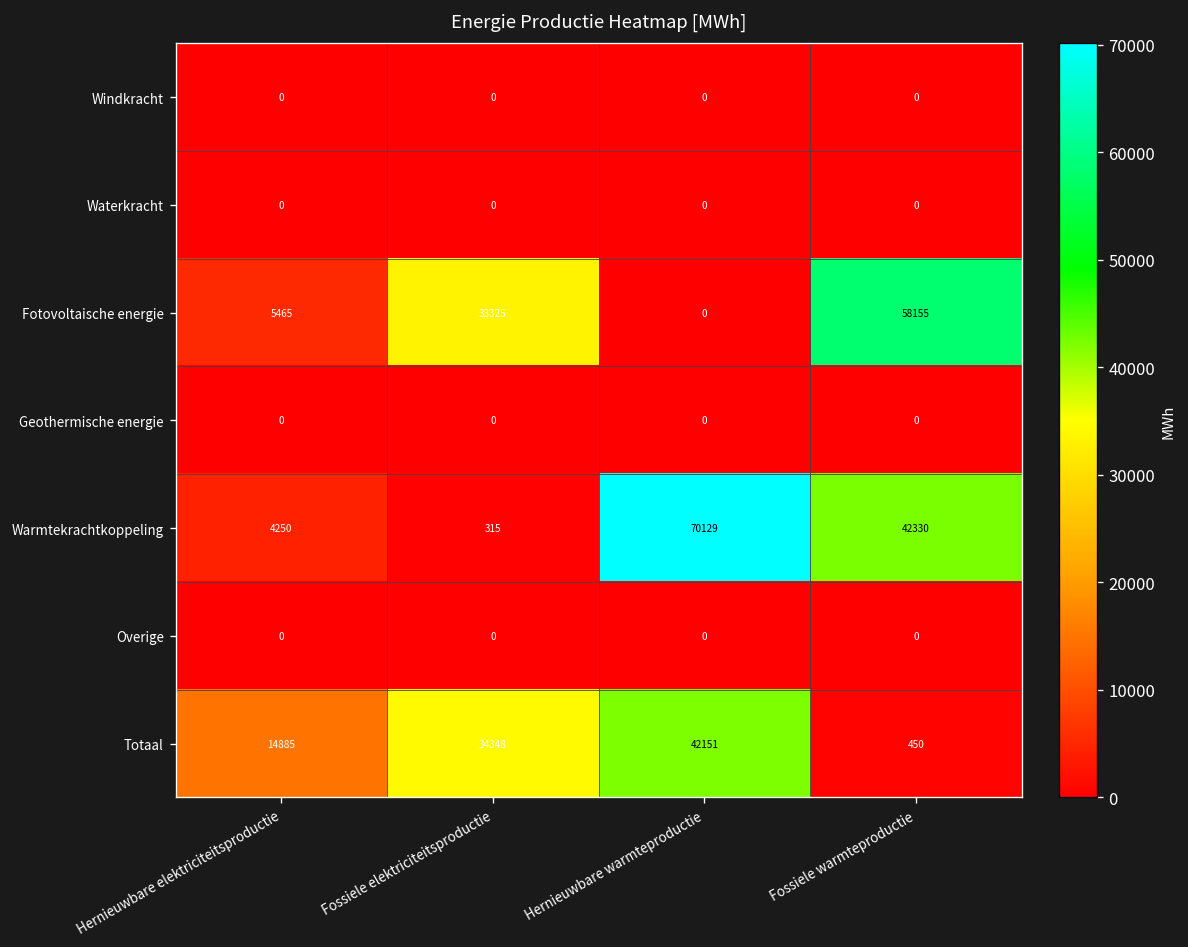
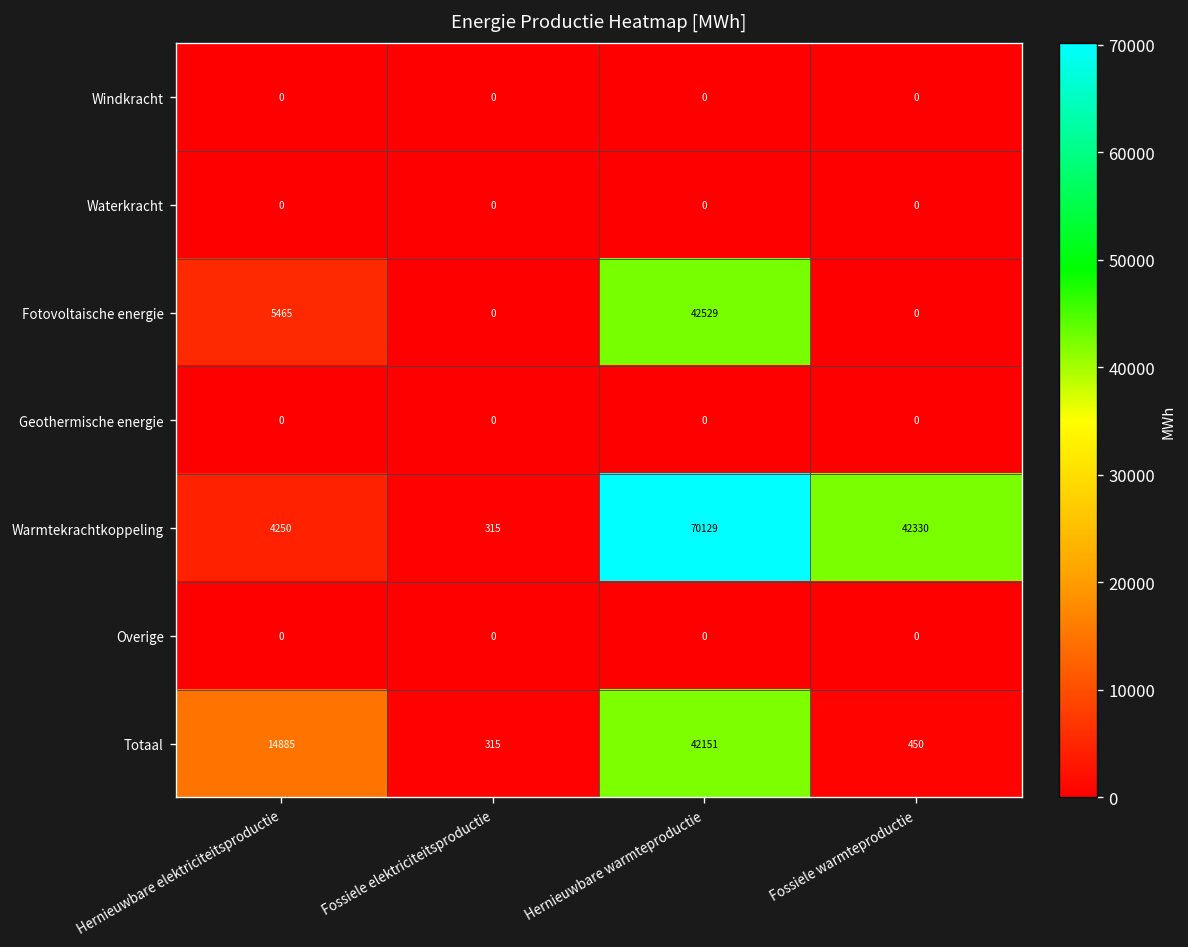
  {
    "Windkracht": {
      "Hernieuwbare elektriciteitsproductie": 0,
      "Fossiele elektriciteitsproductie": 0,
      "Hernieuwbare warmteproductie": 0,
      "Fossiele warmteproductie": 0
    },
    "Waterkracht": {
      "Hernieuwbare elektriciteitsproductie": 0,
      "Fossiele elektriciteitsproductie": 0,
      "Hernieuwbare warmteproductie": 0,
      "Fossiele warmteproductie": 0
    },
    "Fotovoltaische energie": {
      "Hernieuwbare elektriciteitsproductie": 5465,
-     "Fossiele elektriciteitsproductie": 33325,
-     "Hernieuwbare warmteproductie": 0,
-     "Fossiele warmteproductie": 58155
+     "Fossiele elektriciteitsproductie": 0,
+     "Hernieuwbare warmteproductie": 42529,
+     "Fossiele warmteproductie": 0
    },
    "Geothermische energie": {
      "Hernieuwbare elektriciteitsproductie": 0,
      "Fossiele elektriciteitsproductie": 0,
      "Hernieuwbare warmteproductie": 0,
      "Fossiele warmteproductie": 0
    },
    "Warmtekrachtkoppeling": {
      "Hernieuwbare elektriciteitsproductie": 4250,
      "Fossiele elektriciteitsproductie": 315,
      "Hernieuwbare warmteproductie": 70129,
      "Fossiele warmteproductie": 42330
    },
    "Overige": {
      "Hernieuwbare elektriciteitsproductie": 0,
      "Fossiele elektriciteitsproductie": 0,
      "Hernieuwbare warmteproductie": 0,
      "Fossiele warmteproductie": 0
    },
    "Totaal": {
      "Hernieuwbare elektriciteitsproductie": 14885,
-     "Fossiele elektriciteitsproductie": 34348,
+     "Fossiele elektriciteitsproductie": 315,
      "Hernieuwbare warmteproductie": 42151,
      "Fossiele warmteproductie": 450
    }
  }
